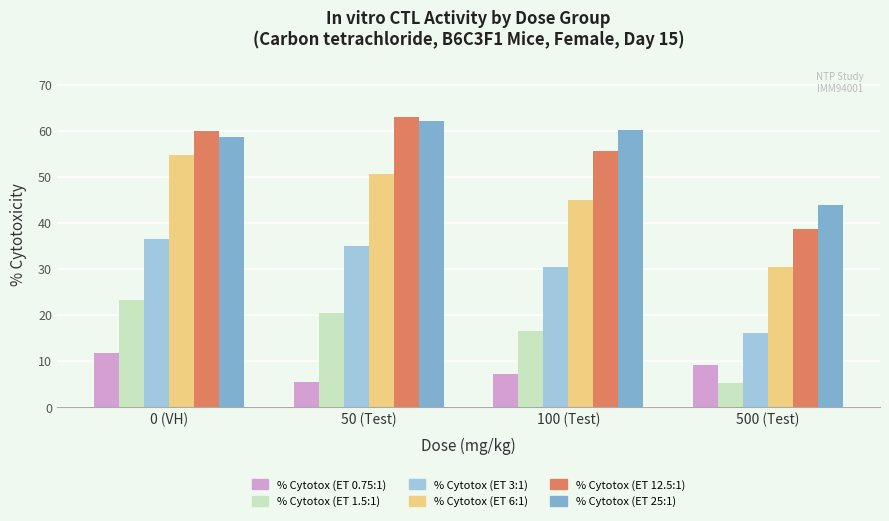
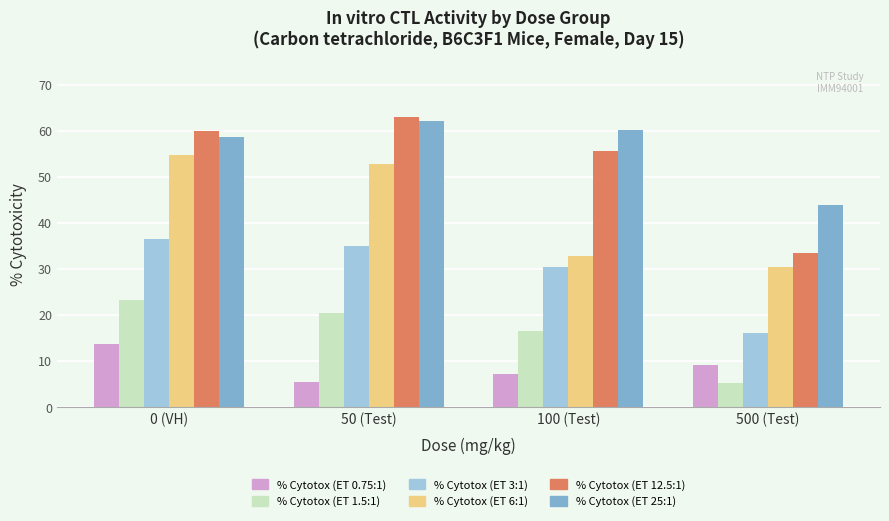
  {
    "% Cytotox (ET 0.75:1)": {
-     "0 (VH)": 12,
+     "0 (VH)": 14,
      "50 (Test)": 6,
      "100 (Test)": 7,
      "500 (Test)": 9
    },
    "% Cytotox (ET 6:1)": {
      "0 (VH)": 55,
-     "50 (Test)": 51,
-     "100 (Test)": 45,
+     "50 (Test)": 53,
+     "100 (Test)": 33,
      "500 (Test)": 30
    },
    "% Cytotox (ET 12.5:1)": {
      "0 (VH)": 60,
      "50 (Test)": 63,
      "100 (Test)": 56,
-     "500 (Test)": 39
+     "500 (Test)": 33
    }
  }
